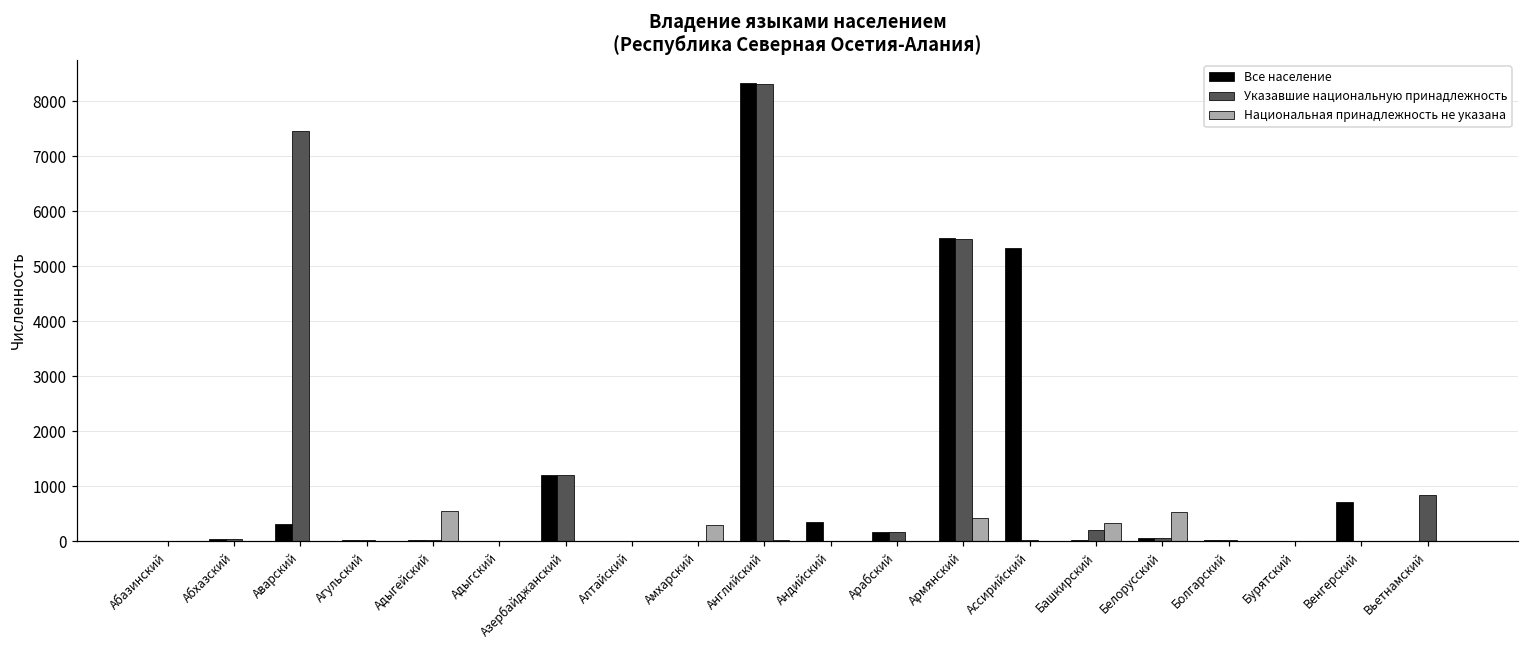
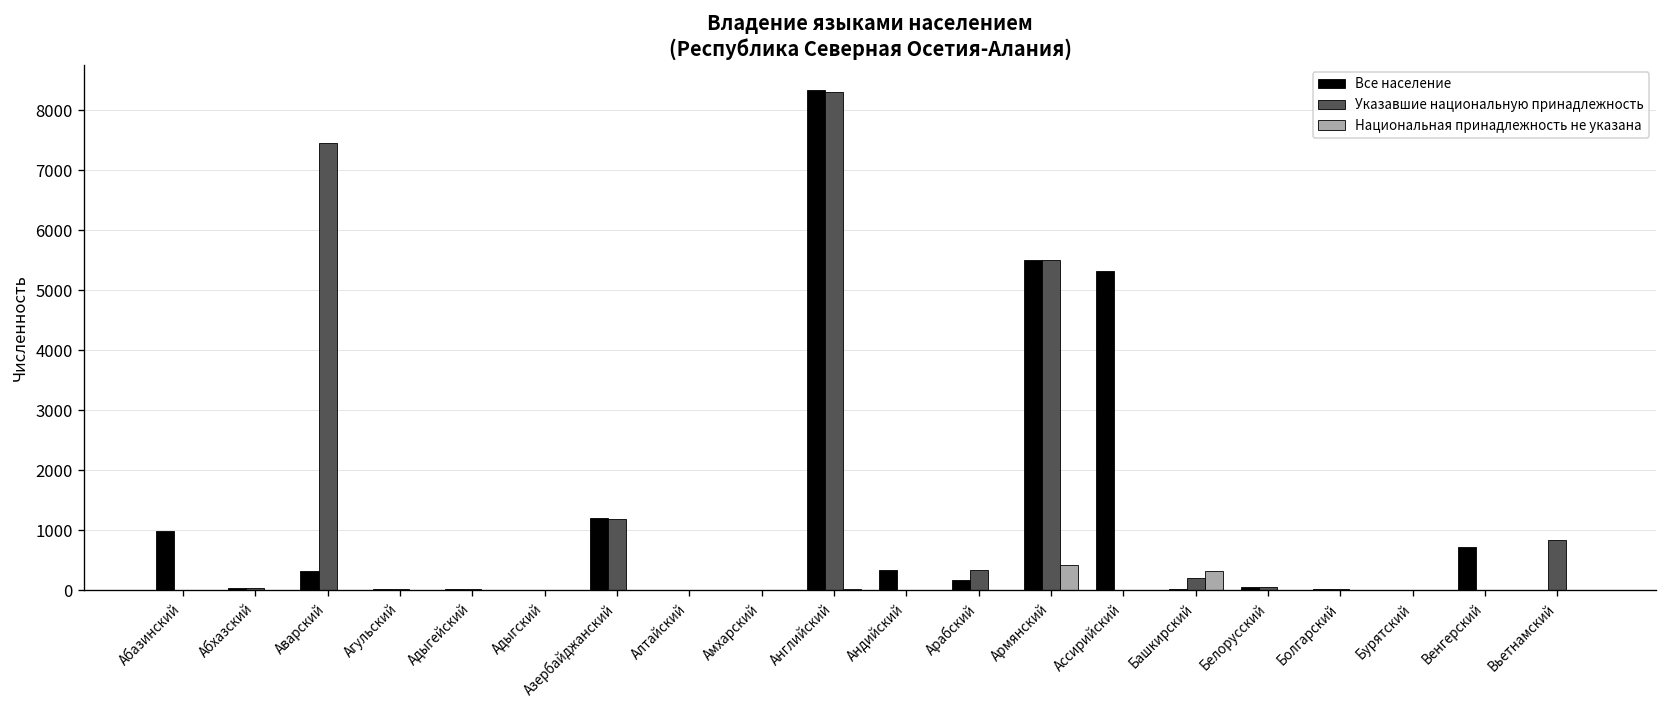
  {
    "Все население": {
-     "Абазинский": 0,
+     "Абазинский": 1000,
      "Аварский": 300,
      "Азербайджанский": 1200,
      "Английский": 8300,
      "Андийский": 300,
      "Арабский": 200,
      "Армянский": 5500,
      "Ассирийский": 5300,
      "Белорусский": 100,
      "Венгерский": 700
    },
    "Указавшие национальную принадлежность": {
      "Аварский": 7500,
      "Азербайджанский": 1200,
      "Английский": 8300,
-     "Арабский": 200,
+     "Арабский": 300,
      "Армянский": 5500,
      "Башкирский": 200,
      "Белорусский": 100,
      "Вьетнамский": 800
    },
    "Национальная принадлежность не указана": {
      "Абазинский": 0,
      "Абхазский": 0,
      "Агульский": 0,
-     "Адыгейский": 600,
+     "Адыгейский": 0,
      "Адыгский": 0,
      "Алтайский": 0,
-     "Амхарский": 300,
+     "Амхарский": 0,
      "Андийский": 0,
      "Арабский": 0,
      "Армянский": 400,
      "Ассирийский": 0,
      "Башкирский": 300,
-     "Белорусский": 500,
+     "Белорусский": 0,
      "Болгарский": 0,
      "Бурятский": 0,
      "Венгерский": 0,
      "Вьетнамский": 0
    }
  }
